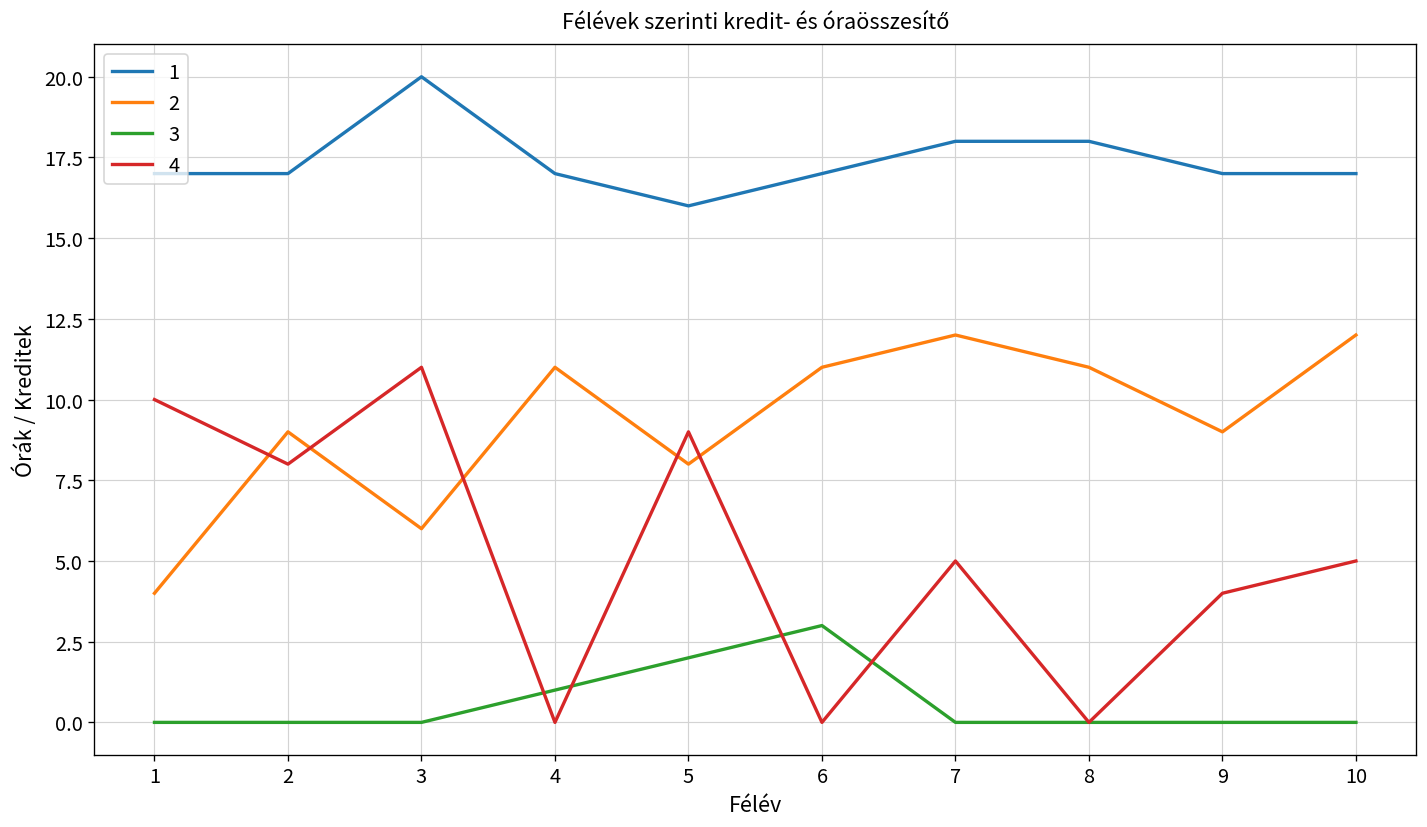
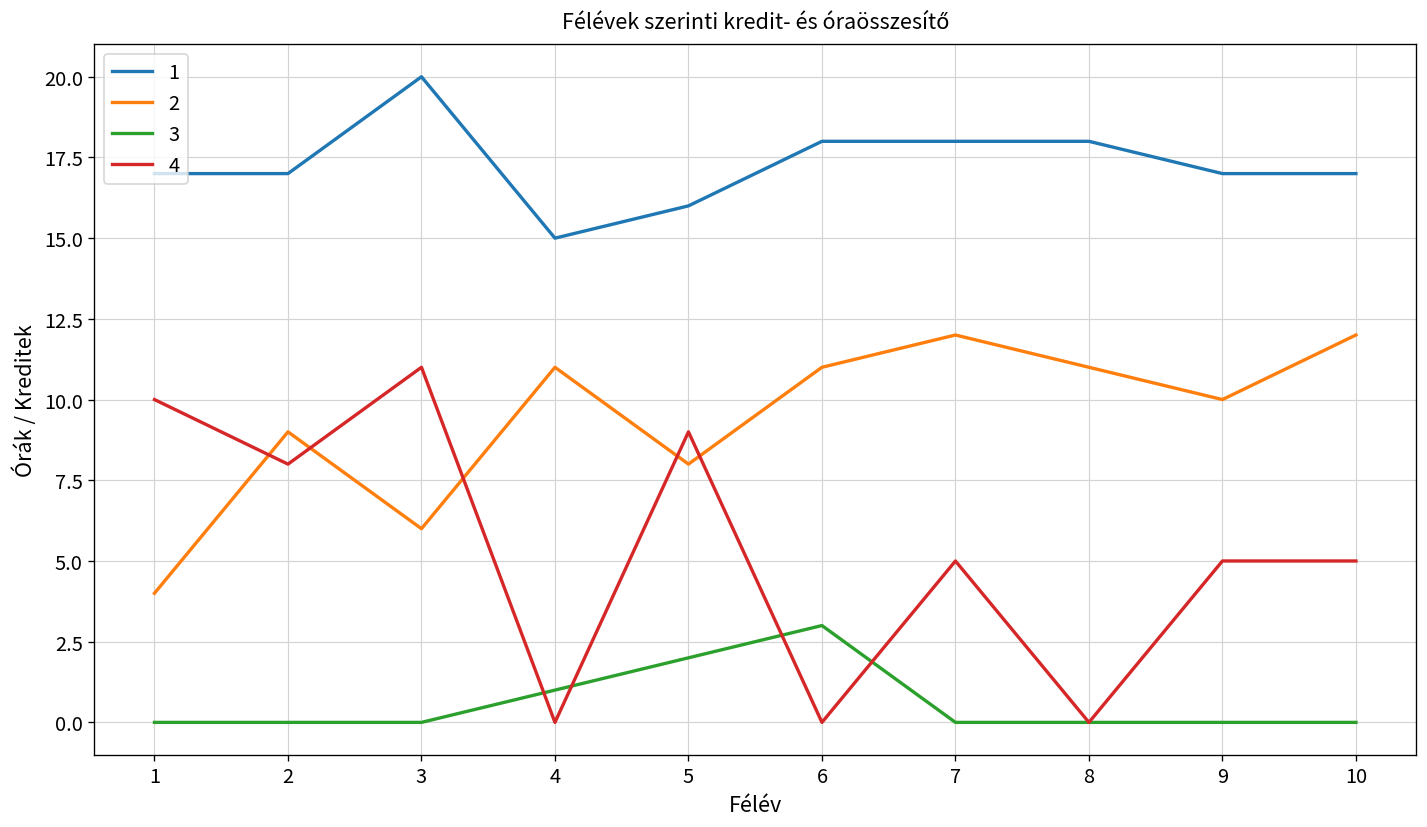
  {
    "1": {
      "2": 17,
      "3": 20,
-     "4": 17,
+     "4": 15,
      "5": 16,
-     "6": 17,
+     "6": 18,
      "7": 18,
      "8": 18,
      "9": 17,
      "10": 17
    },
    "2": {
      "1": 4,
      "2": 9,
      "3": 6,
      "4": 11,
      "5": 8,
      "6": 11,
      "7": 12,
      "8": 11,
-     "9": 9,
+     "9": 10,
      "10": 12
    },
    "3": {
      "1": 0,
      "2": 0,
      "3": 0,
      "4": 1,
      "5": 2,
      "6": 3,
      "7": 0,
      "9": 0,
      "10": 0
    },
    "4": {
      "1": 10,
      "2": 8,
      "3": 11,
      "4": 0,
      "5": 9,
      "6": 0,
      "7": 5,
-     "9": 4,
+     "9": 5,
      "10": 5
    }
  }
